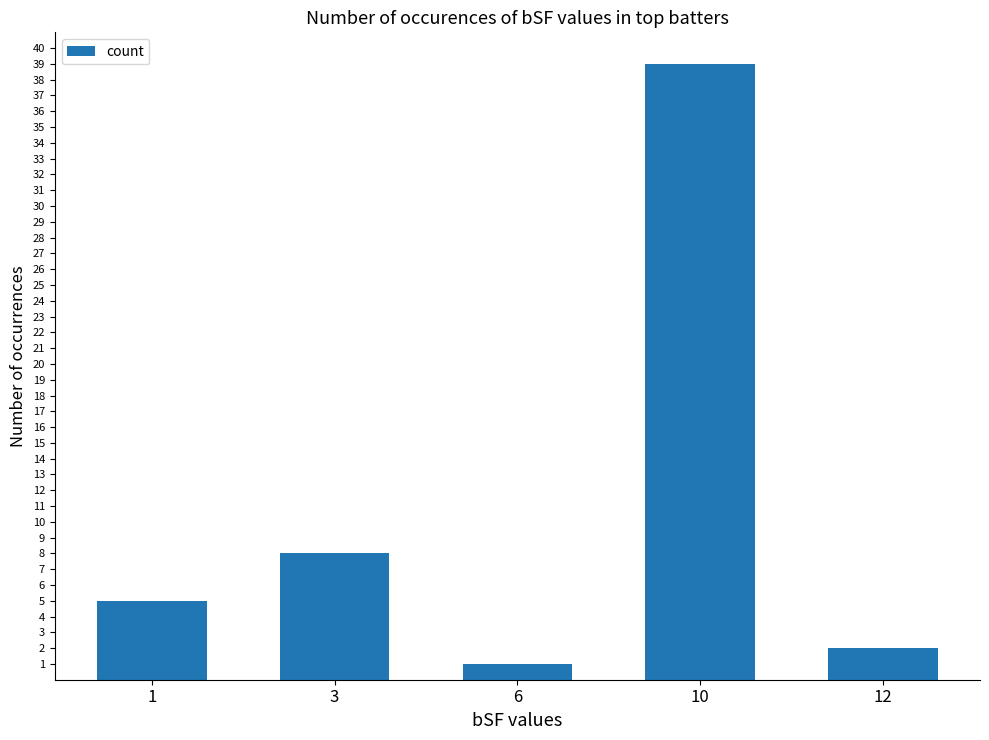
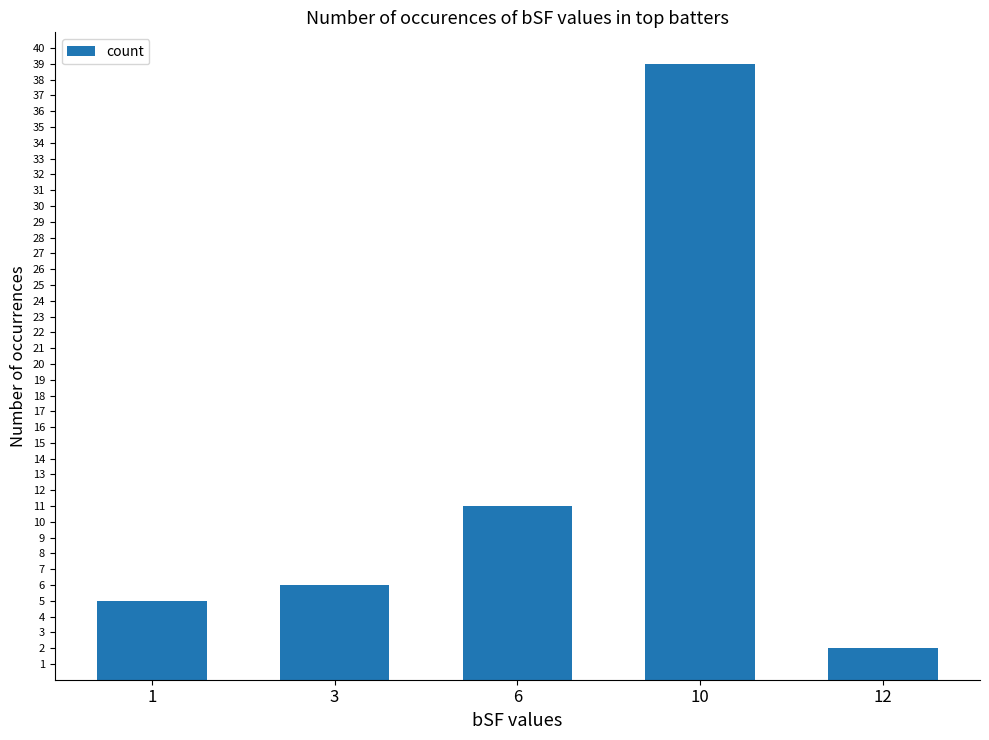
  {
    "1": 5,
-   "3": 8,
-   "6": 1,
+   "3": 6,
+   "6": 11,
    "10": 39,
    "12": 2
  }
